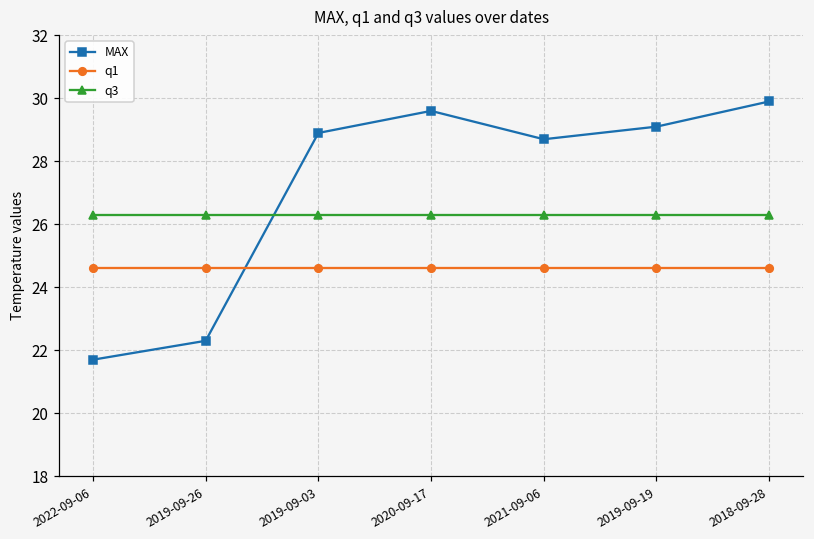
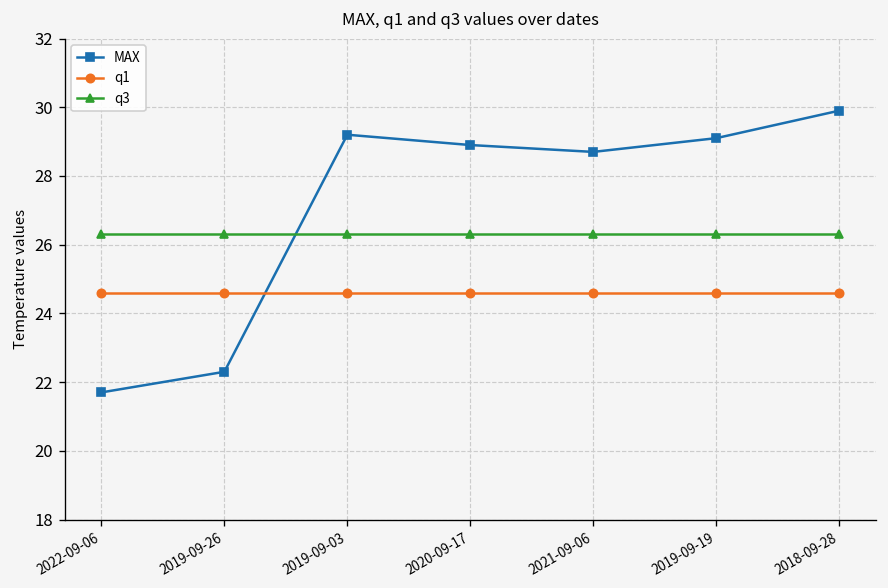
  {
    "MAX": {
      "2022-09-06": 21.7,
      "2019-09-26": 22.3,
-     "2019-09-03": 28.9,
-     "2020-09-17": 29.6,
+     "2019-09-03": 29.2,
+     "2020-09-17": 28.9,
      "2021-09-06": 28.7,
      "2019-09-19": 29.1,
      "2018-09-28": 29.9
    },
    "q1": {
      "2022-09-06": 24.6,
      "2019-09-26": 24.6,
      "2019-09-03": 24.6,
      "2020-09-17": 24.6,
      "2021-09-06": 24.6,
      "2019-09-19": 24.6,
      "2018-09-28": 24.6
    },
    "q3": {
      "2022-09-06": 26.3,
      "2019-09-26": 26.3,
      "2019-09-03": 26.3,
      "2020-09-17": 26.3,
      "2021-09-06": 26.3,
      "2019-09-19": 26.3,
      "2018-09-28": 26.3
    }
  }
